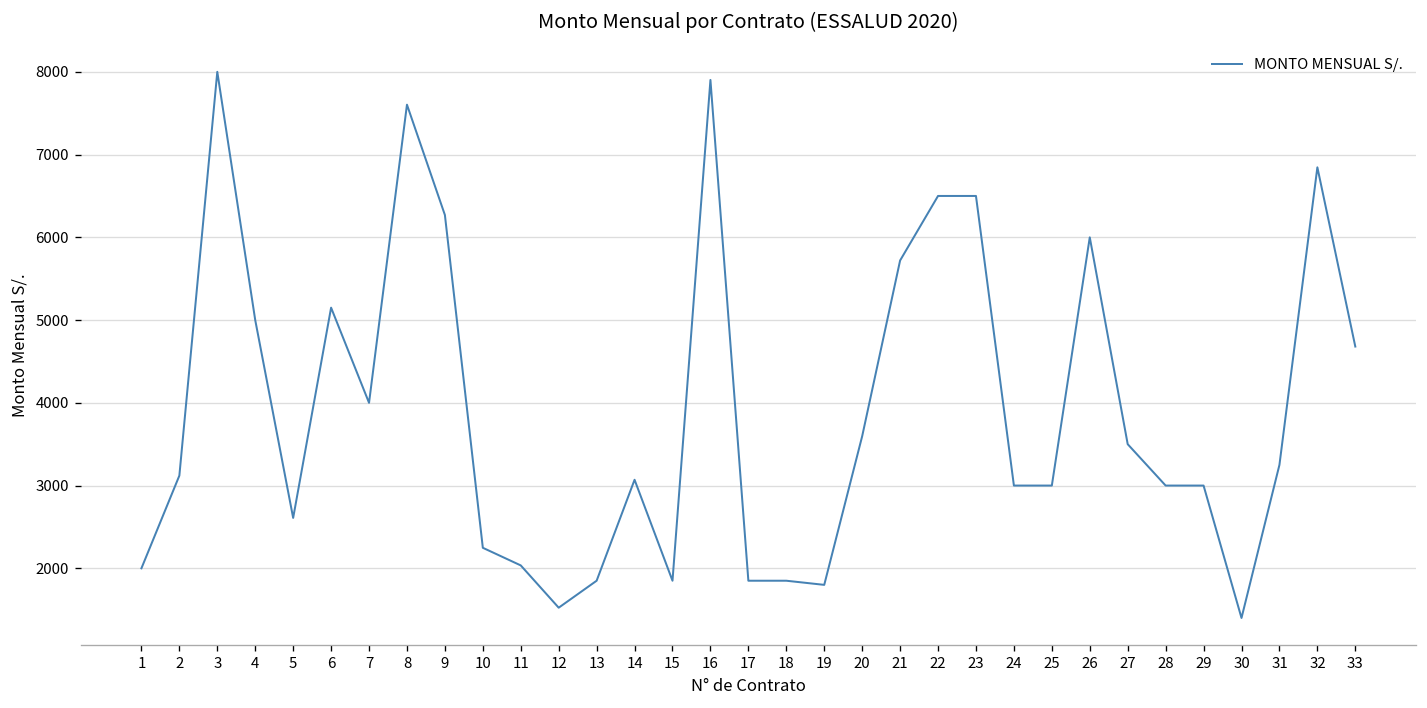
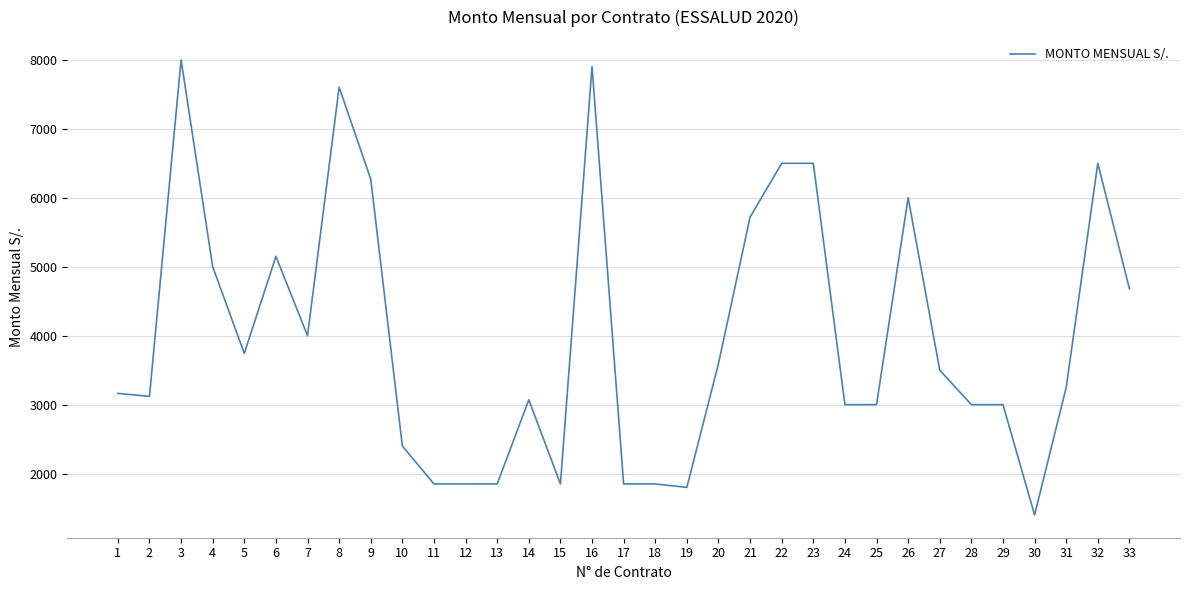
  {
-   "1": 2000,
+   "1": 3200,
    "2": 3100,
    "3": 8000,
    "4": 5000,
-   "5": 2600,
+   "5": 3700,
    "6": 5200,
    "7": 4000,
    "8": 7600,
    "9": 6300,
-   "10": 2200,
-   "11": 2000,
-   "12": 1500,
+   "10": 2400,
+   "11": 1900,
+   "12": 1900,
    "13": 1900,
    "14": 3100,
    "15": 1900,
    "16": 7900,
    "17": 1900,
    "18": 1900,
    "19": 1800,
    "20": 3600,
    "21": 5700,
    "22": 6500,
    "23": 6500,
    "24": 3000,
    "25": 3000,
    "26": 6000,
    "27": 3500,
    "28": 3000,
    "29": 3000,
    "30": 1400,
    "31": 3300,
-   "32": 6800,
+   "32": 6500,
    "33": 4700
  }
